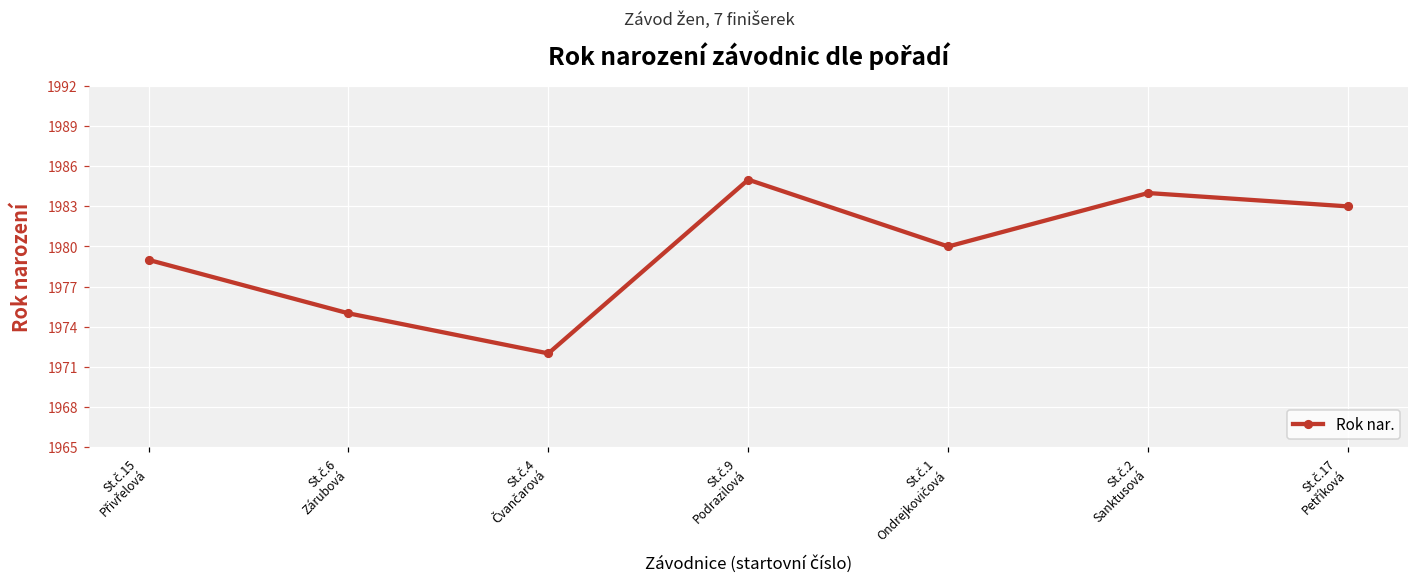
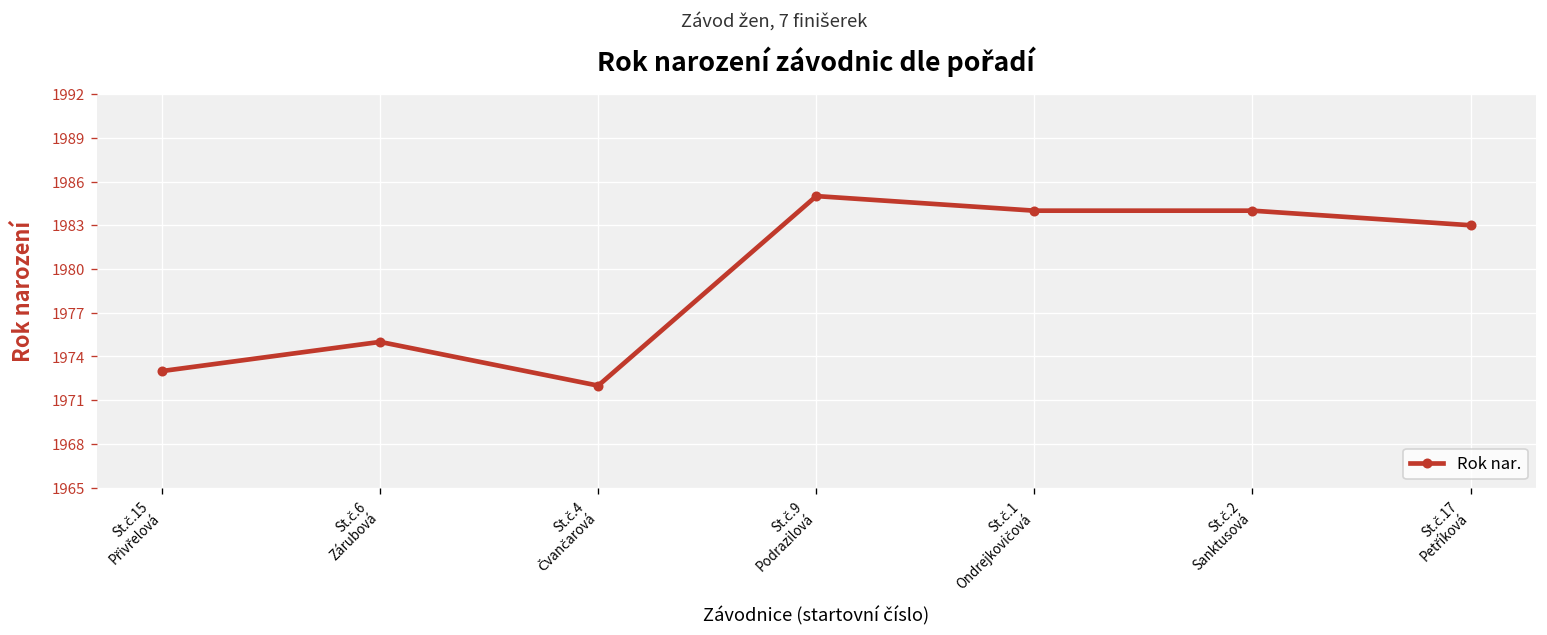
  {
-   "St.č.15 Přivřelová": 1979,
+   "St.č.15 Přivřelová": 1973,
    "St.č.6 Zárubová": 1975,
    "St.č.4 Čvančarová": 1972,
    "St.č.9 Podrazilová": 1985,
-   "St.č.1 Ondrejkovičová": 1980,
+   "St.č.1 Ondrejkovičová": 1984,
    "St.č.2 Sanktusová": 1984,
    "St.č.17 Petříková": 1983
  }
